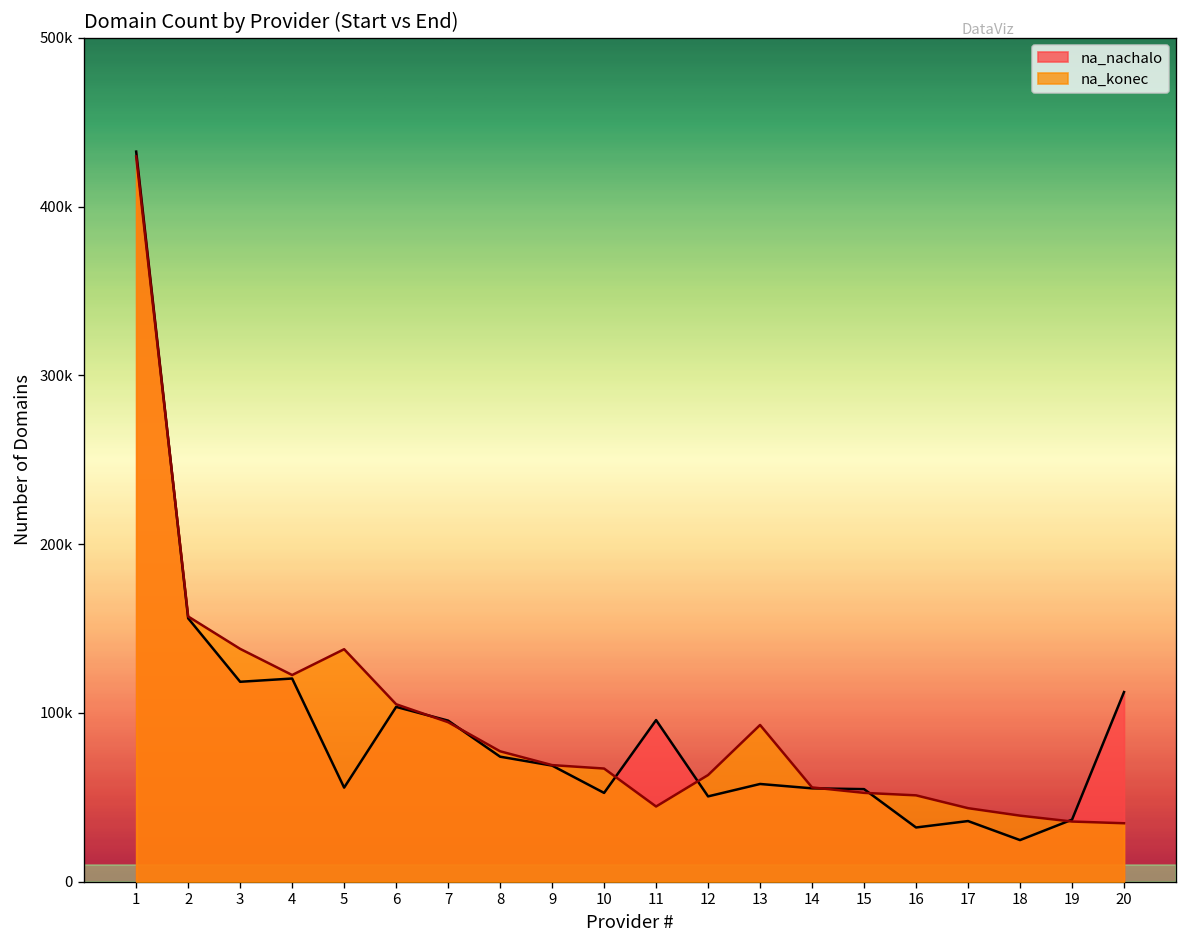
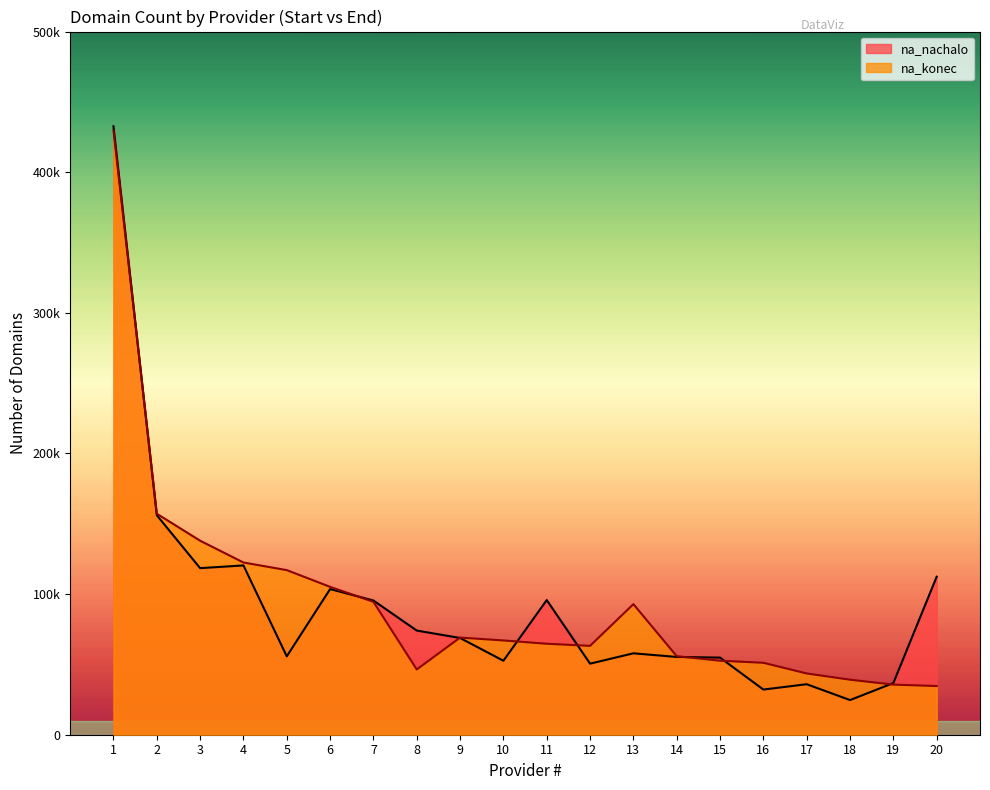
  {
    "na_nachalo": {
      "1": 433000,
      "3": 118000,
      "4": 120000,
      "5": 56000,
      "8": 74000,
      "10": 53000,
      "11": 96000,
      "12": 51000,
      "13": 58000,
      "15": 55000,
      "16": 32000,
      "17": 36000,
      "18": 25000,
      "20": 112000
    },
    "na_konec": {
      "1": 430000,
      "3": 138000,
      "4": 122000,
-     "5": 138000,
-     "8": 77000,
+     "5": 117000,
+     "8": 46000,
      "10": 67000,
-     "11": 45000,
+     "11": 65000,
      "12": 63000,
      "13": 93000,
      "15": 53000,
      "16": 51000,
      "17": 44000,
      "18": 39000,
      "20": 35000
    }
  }
